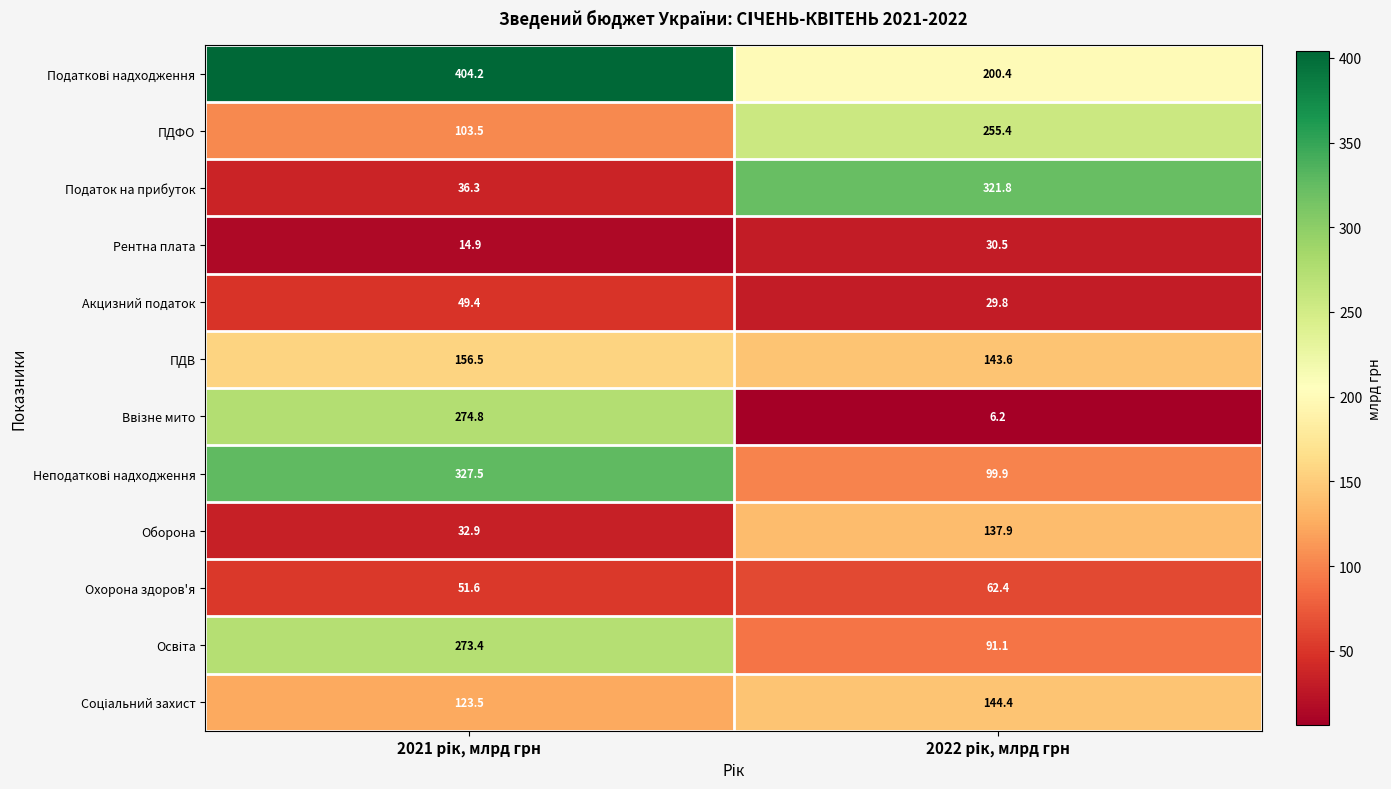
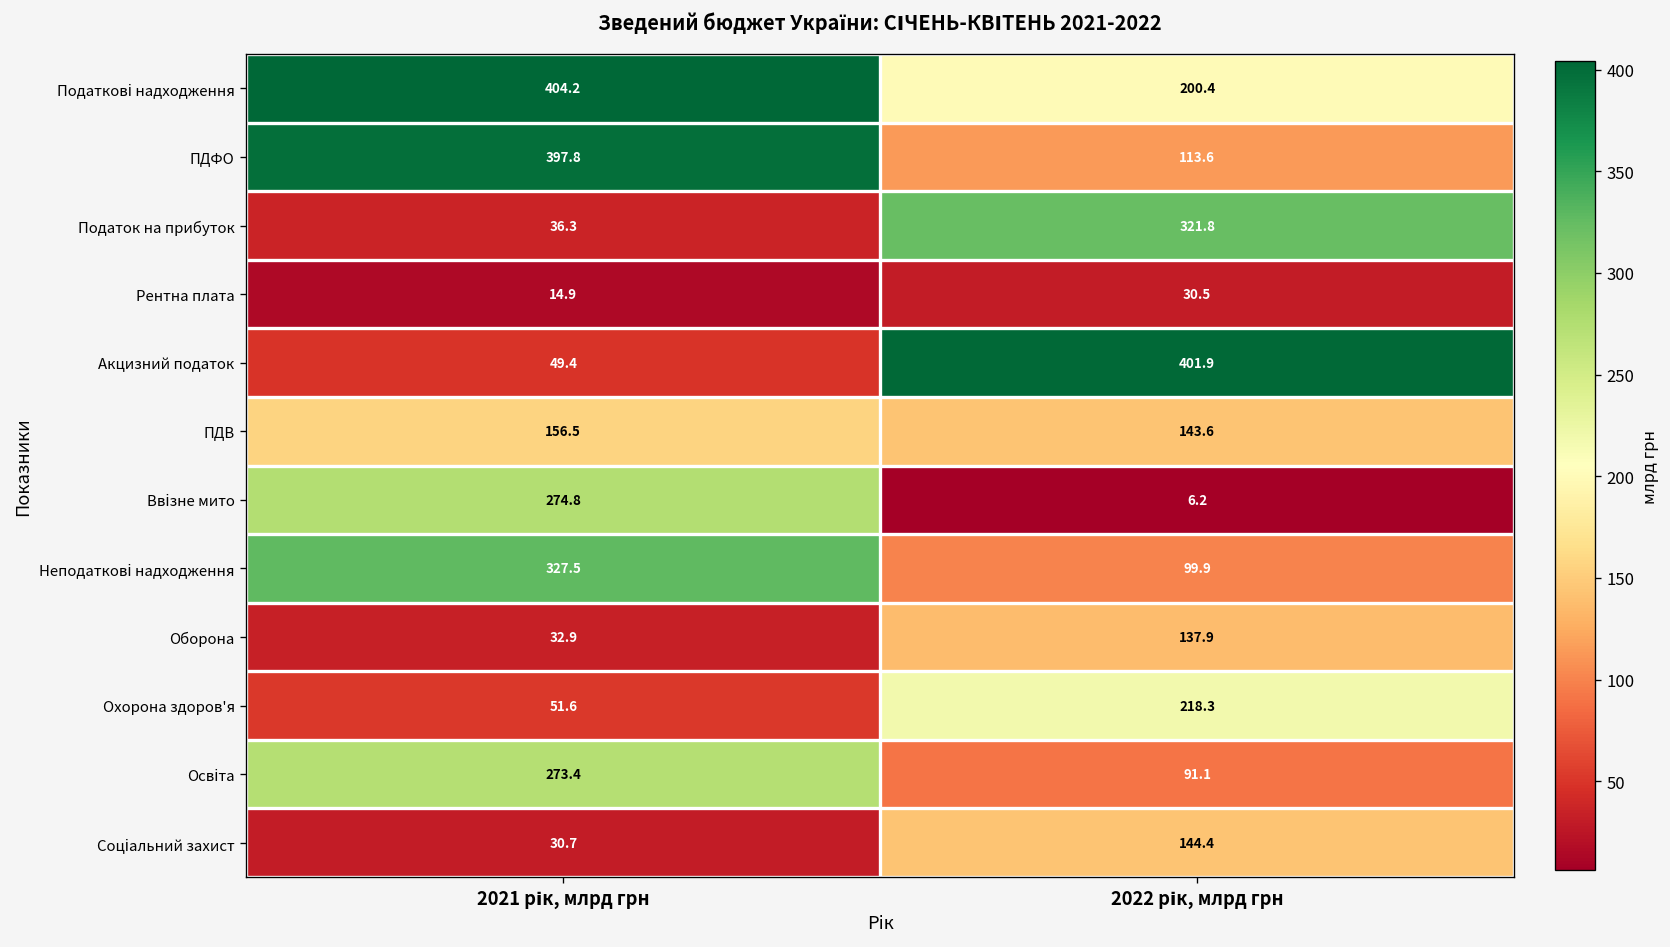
  {
    "Податкові надходження": {
      "2021 рік, млрд грн": 404.2,
      "2022 рік, млрд грн": 200.4
    },
    "ПДФО": {
-     "2021 рік, млрд грн": 103.5,
-     "2022 рік, млрд грн": 255.4
+     "2021 рік, млрд грн": 397.8,
+     "2022 рік, млрд грн": 113.6
    },
    "Податок на прибуток": {
      "2021 рік, млрд грн": 36.3,
      "2022 рік, млрд грн": 321.8
    },
    "Рентна плата": {
      "2021 рік, млрд грн": 14.9,
      "2022 рік, млрд грн": 30.5
    },
    "Акцизний податок": {
      "2021 рік, млрд грн": 49.4,
-     "2022 рік, млрд грн": 29.8
+     "2022 рік, млрд грн": 401.9
    },
    "ПДВ": {
      "2021 рік, млрд грн": 156.5,
      "2022 рік, млрд грн": 143.6
    },
    "Ввізне мито": {
      "2021 рік, млрд грн": 274.8,
      "2022 рік, млрд грн": 6.2
    },
    "Неподаткові надходження": {
      "2021 рік, млрд грн": 327.5,
      "2022 рік, млрд грн": 99.9
    },
    "Оборона": {
      "2021 рік, млрд грн": 32.9,
      "2022 рік, млрд грн": 137.9
    },
    "Охорона здоров'я": {
      "2021 рік, млрд грн": 51.6,
-     "2022 рік, млрд грн": 62.4
+     "2022 рік, млрд грн": 218.3
    },
    "Освіта": {
      "2021 рік, млрд грн": 273.4,
      "2022 рік, млрд грн": 91.1
    },
    "Соціальний захист": {
-     "2021 рік, млрд грн": 123.5,
+     "2021 рік, млрд грн": 30.7,
      "2022 рік, млрд грн": 144.4
    }
  }
